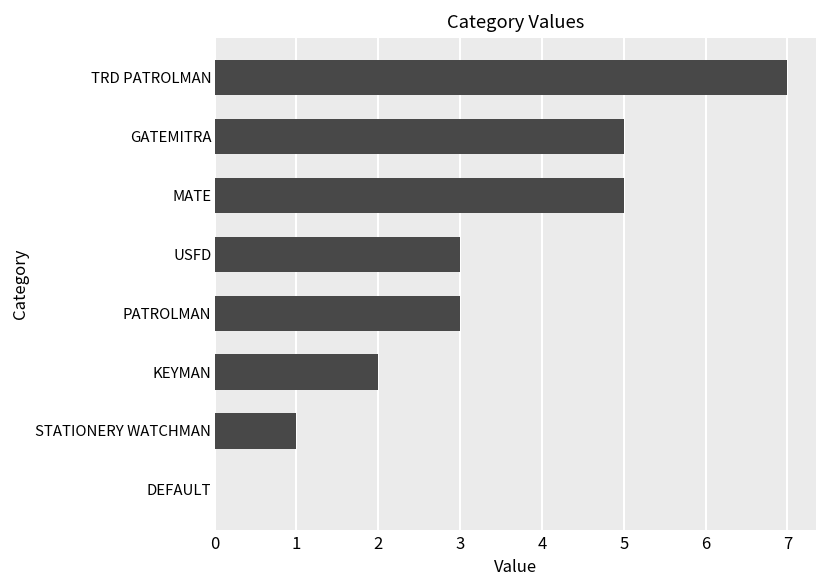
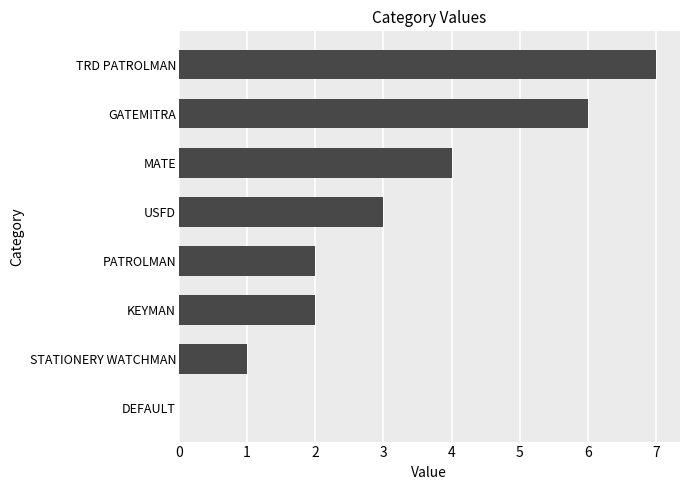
  {
    "TRD PATROLMAN": 7,
-   "GATEMITRA": 5,
-   "MATE": 5,
+   "GATEMITRA": 6,
+   "MATE": 4,
    "USFD": 3,
-   "PATROLMAN": 3,
+   "PATROLMAN": 2,
    "KEYMAN": 2,
    "STATIONERY WATCHMAN": 1,
    "DEFAULT": 0
  }
